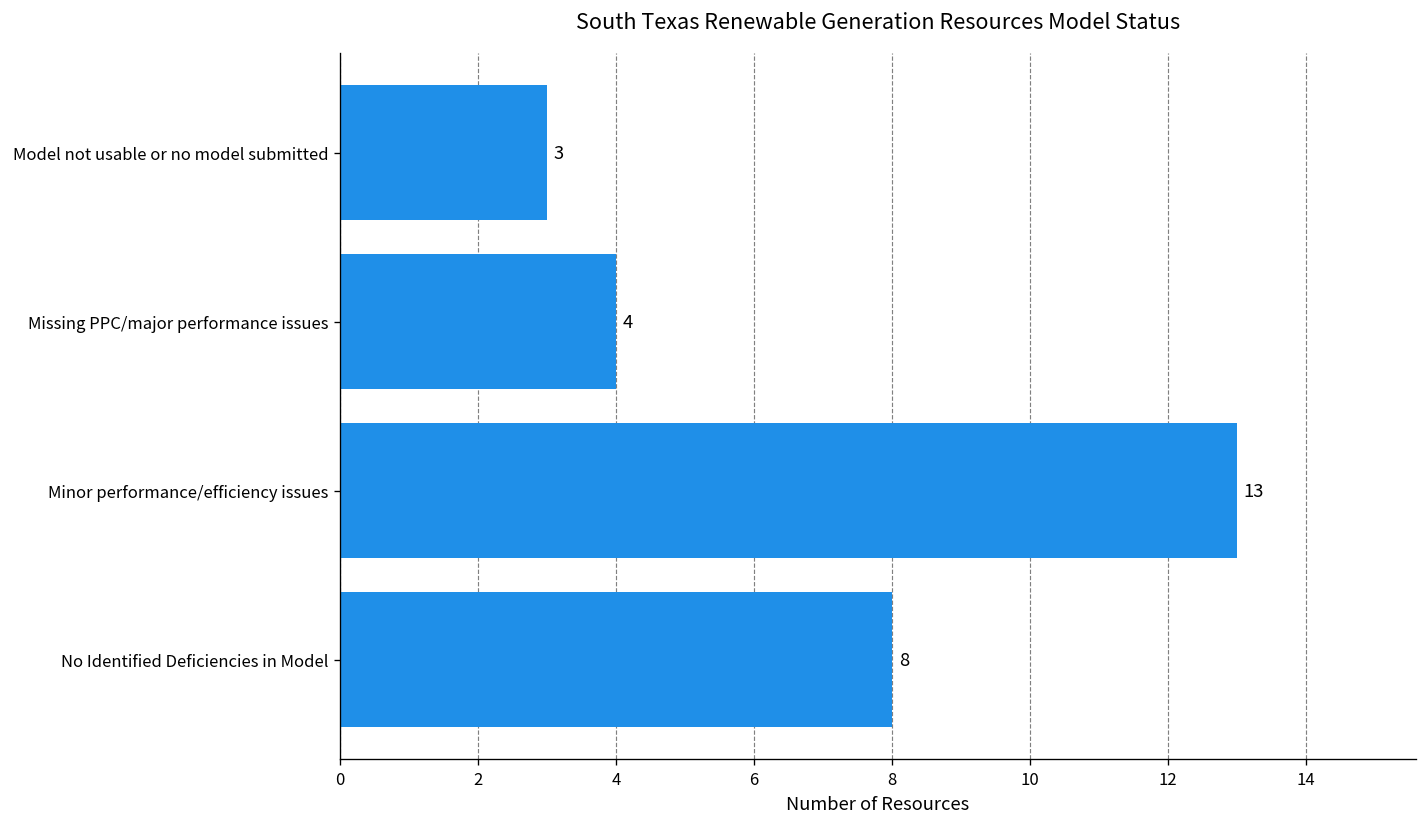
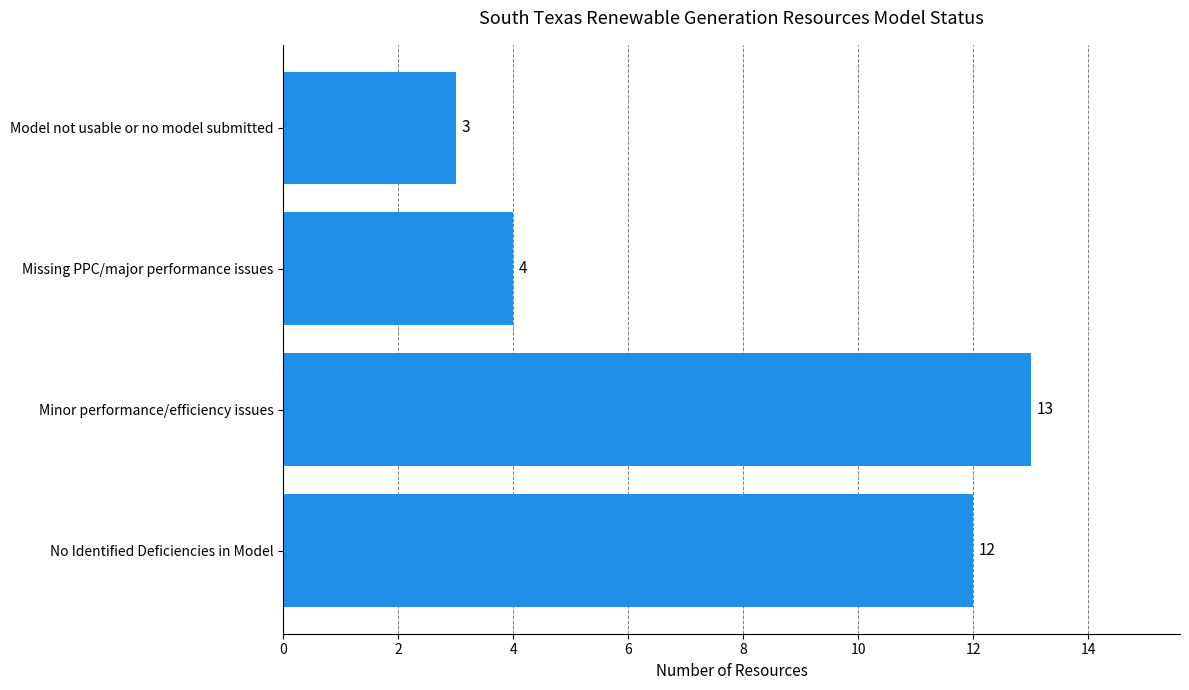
  {
    "Model not usable or no model submitted": 3,
    "Missing PPC/major performance issues": 4,
    "Minor performance/efficiency issues": 13,
-   "No Identified Deficiencies in Model": 8
+   "No Identified Deficiencies in Model": 12
  }
